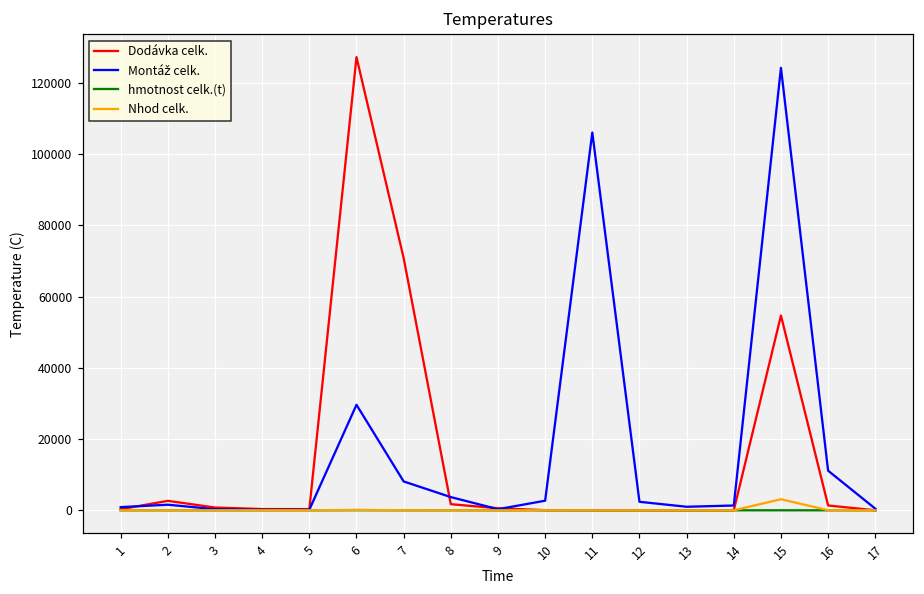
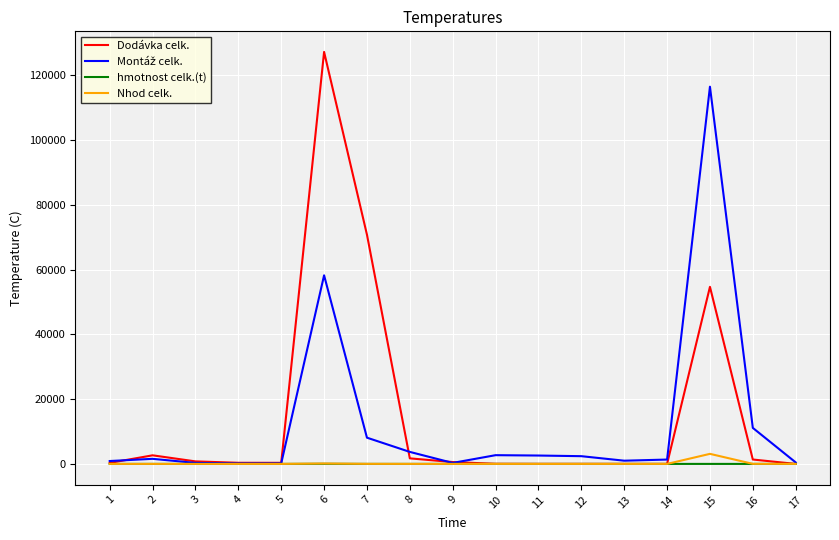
  {
    "Dodávka celk.": {
      "2": 3000,
      "6": 127000,
      "7": 71000,
      "8": 2000,
      "15": 55000,
      "16": 1000
    },
    "Montáž celk.": {
      "2": 2000,
-     "6": 30000,
+     "6": 58000,
      "7": 8000,
      "8": 4000,
      "10": 3000,
-     "11": 106000,
+     "11": 3000,
      "12": 2000,
      "13": 1000,
      "14": 1000,
-     "15": 124000,
+     "15": 117000,
      "16": 11000
    },
    "hmotnost celk.(t)": {
      "15": 0
    },
    "Nhod celk.": {
      "15": 3000
    }
  }
